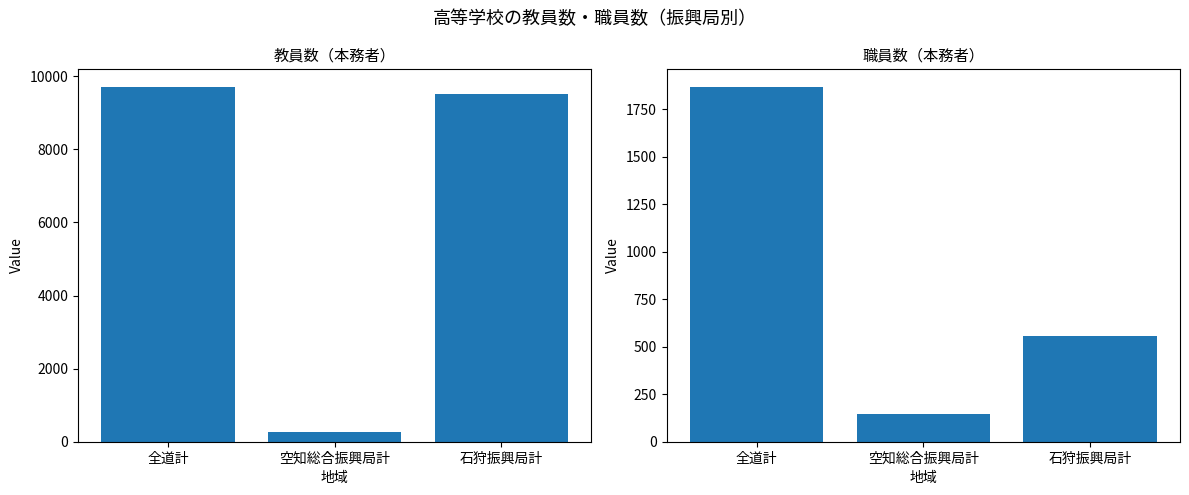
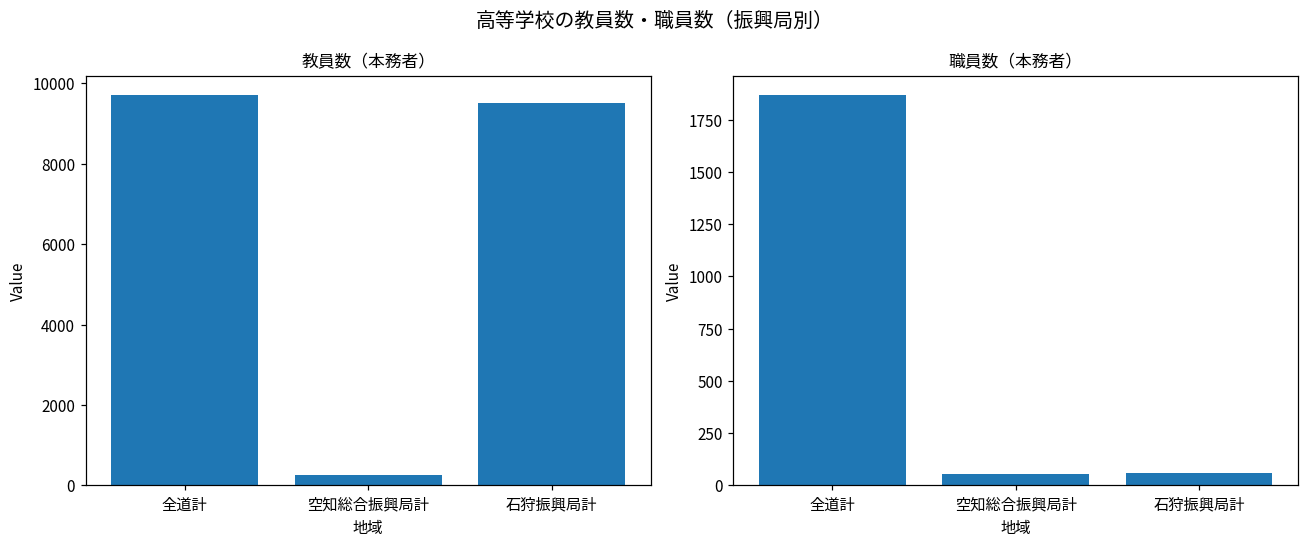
  {
    "教員数（本務者）": {
      "全道計": 9700,
      "空知総合振興局計": 300,
      "石狩振興局計": 9500
    },
    "職員数（本務者）": {
      "全道計": 1870,
-     "空知総合振興局計": 140,
-     "石狩振興局計": 560
+     "空知総合振興局計": 50,
+     "石狩振興局計": 60
    }
  }
